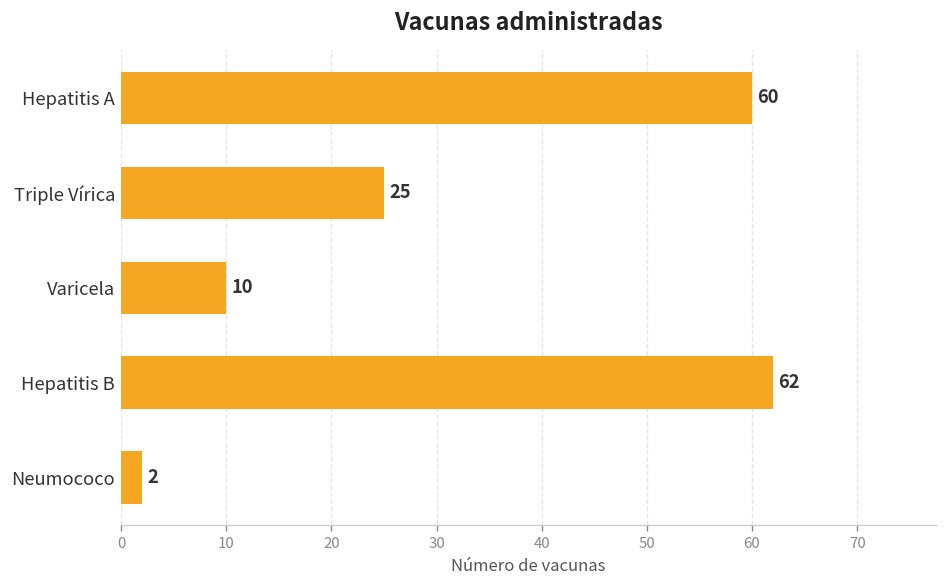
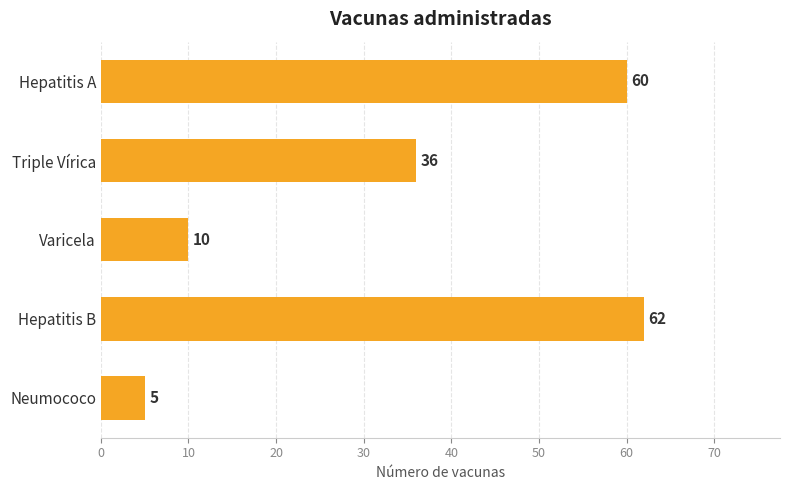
  {
    "Hepatitis A": 60,
-   "Triple Vírica": 25,
+   "Triple Vírica": 36,
    "Varicela": 10,
    "Hepatitis B": 62,
-   "Neumococo": 2
+   "Neumococo": 5
  }
